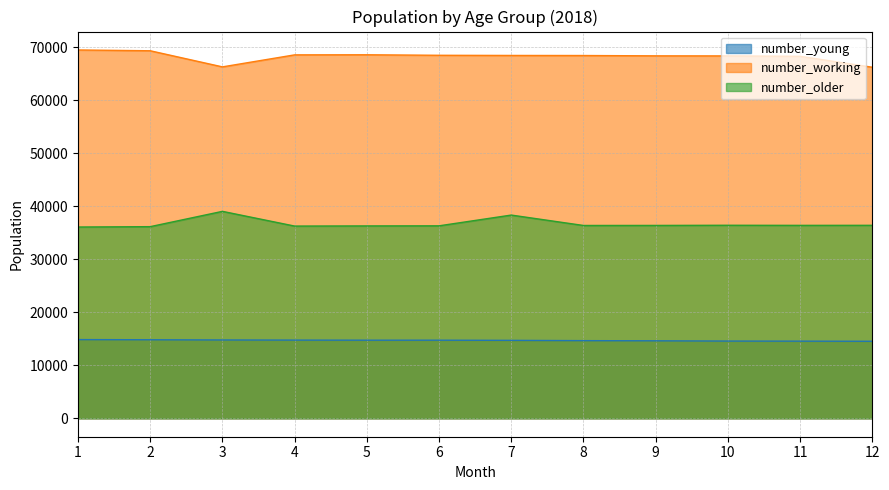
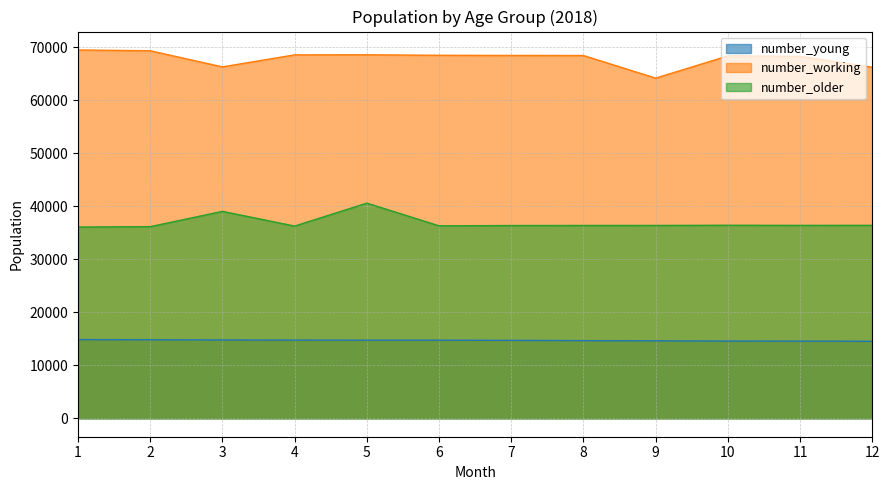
  {
    "number_young": {
      "1": 15000,
      "2": 15000,
      "3": 15000,
      "4": 15000,
      "5": 15000,
      "6": 15000,
      "7": 15000,
      "8": 15000,
      "9": 15000,
      "10": 15000,
      "11": 15000,
      "12": 15000
    },
    "number_working": {
      "1": 70000,
      "2": 69000,
      "3": 66000,
      "4": 69000,
      "5": 69000,
      "6": 69000,
      "7": 68000,
      "8": 68000,
-     "9": 68000,
+     "9": 64000,
      "12": 66000
    },
    "number_older": {
      "1": 36000,
      "2": 36000,
      "3": 39000,
      "4": 36000,
-     "5": 36000,
+     "5": 41000,
      "6": 36000,
-     "7": 38000,
+     "7": 36000,
      "8": 36000,
      "9": 36000,
      "10": 36000,
      "11": 36000,
      "12": 36000
    }
  }
